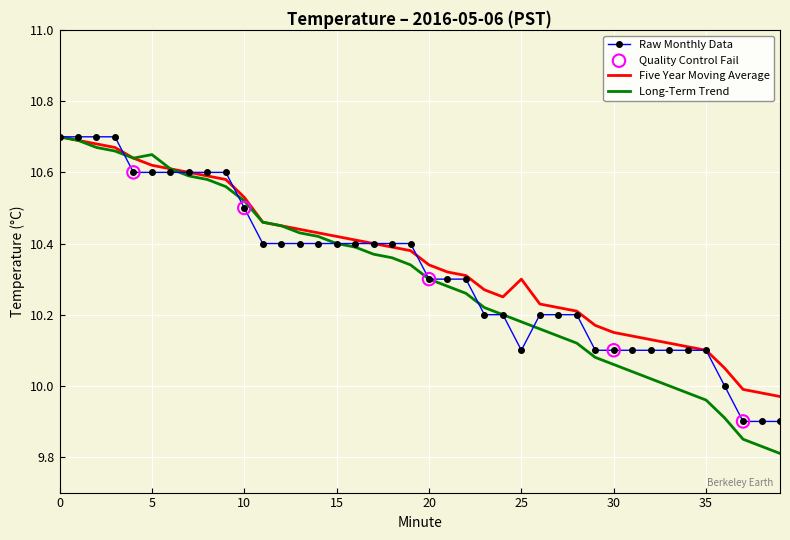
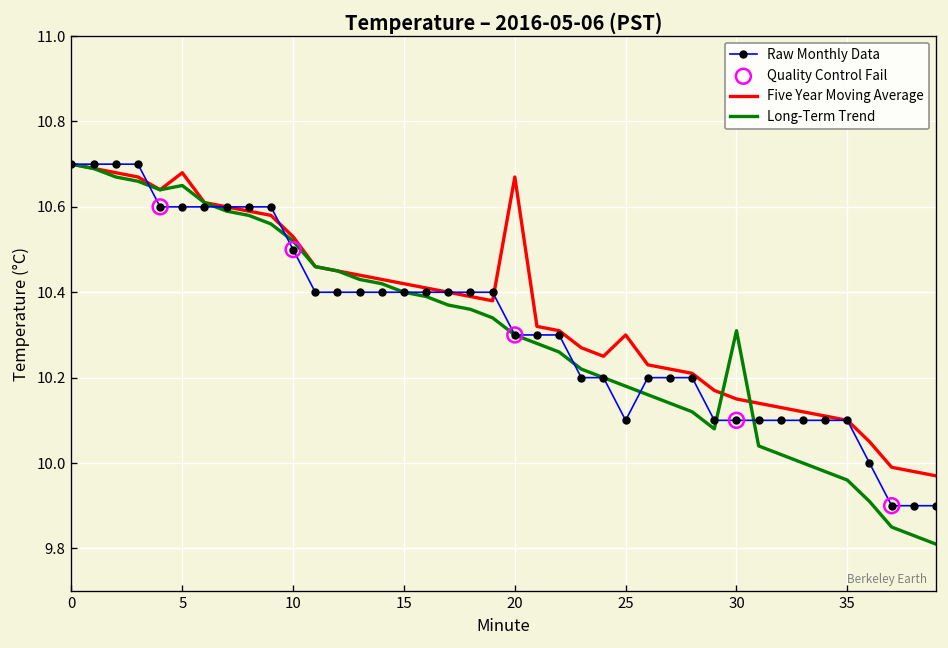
  {
    "Raw Monthly Data": {
      "5": 10.60,
      "25": 10.10
    },
    "Five Year Moving Average": {
-     "5": 10.62,
+     "5": 10.68,
      "10": 10.53,
      "15": 10.42,
-     "20": 10.34,
+     "20": 10.67,
      "25": 10.30,
      "30": 10.15
    },
    "Long-Term Trend": {
      "5": 10.65,
      "10": 10.52,
      "25": 10.18,
-     "30": 10.06,
+     "30": 10.31,
      "35": 9.96
    }
  }
